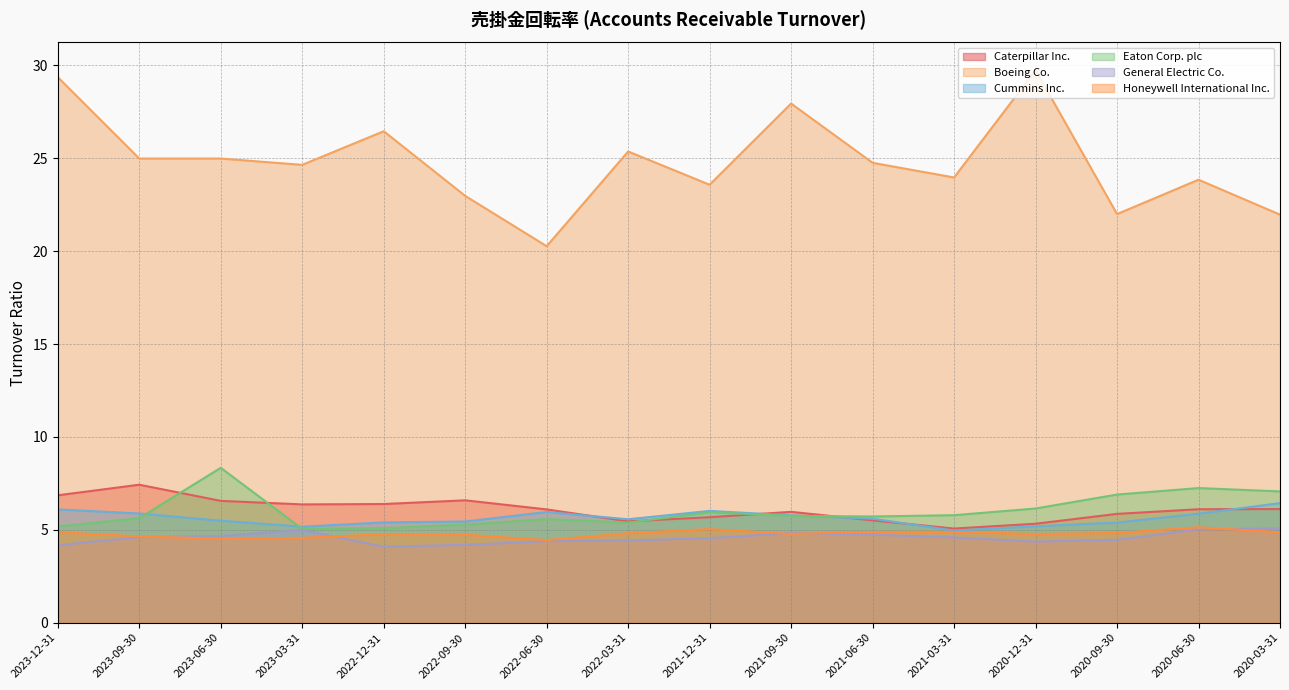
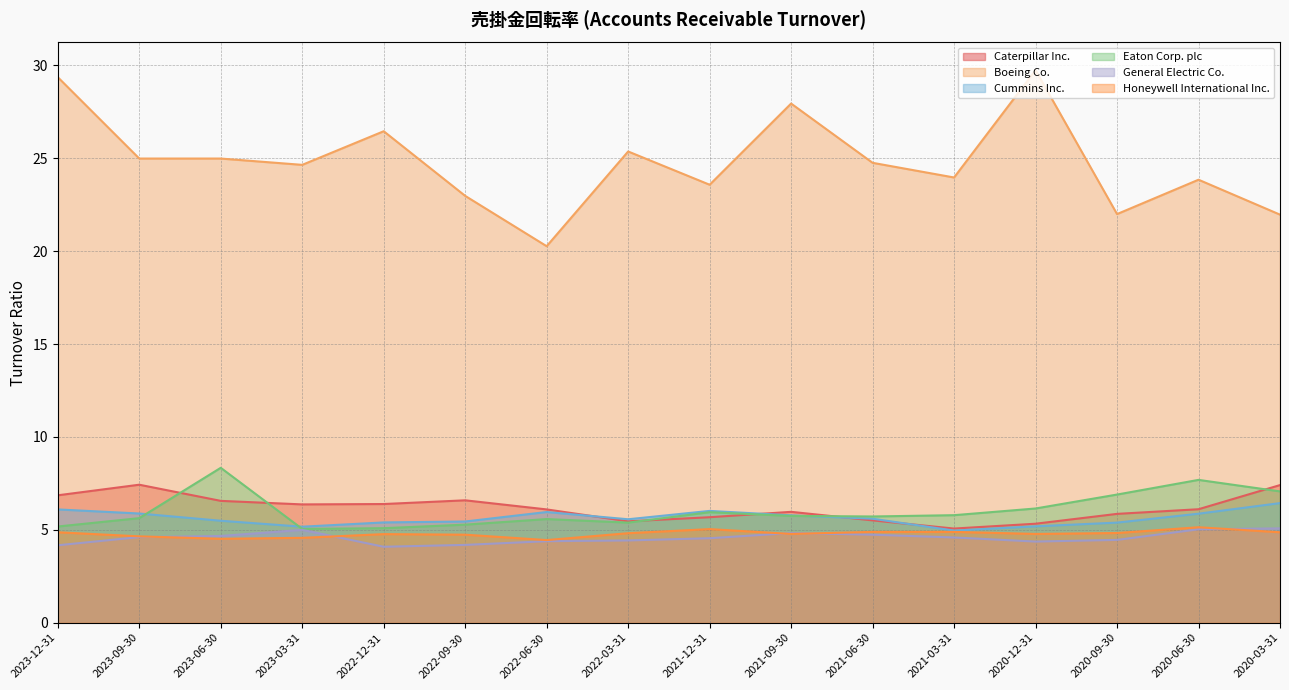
  {
    "Caterpillar Inc.": {
      "2023-12-31": 6.9,
      "2023-09-30": 7.4,
      "2023-06-30": 6.6,
      "2023-03-31": 6.4,
      "2022-12-31": 6.4,
      "2022-09-30": 6.6,
      "2022-06-30": 6.1,
      "2021-12-31": 5.7,
      "2021-09-30": 6.0,
      "2020-12-31": 5.3,
      "2020-09-30": 5.9,
      "2020-06-30": 6.1,
-     "2020-03-31": 6.1
+     "2020-03-31": 7.4
    },
    "Eaton Corp. plc": {
      "2023-12-31": 5.2,
      "2023-09-30": 5.6,
      "2023-06-30": 8.3,
      "2022-12-31": 5.1,
      "2022-09-30": 5.3,
      "2022-06-30": 5.6,
      "2021-03-31": 5.8,
      "2020-12-31": 6.2,
      "2020-09-30": 6.9,
-     "2020-06-30": 7.3,
+     "2020-06-30": 7.7,
      "2020-03-31": 7.1
    }
  }
